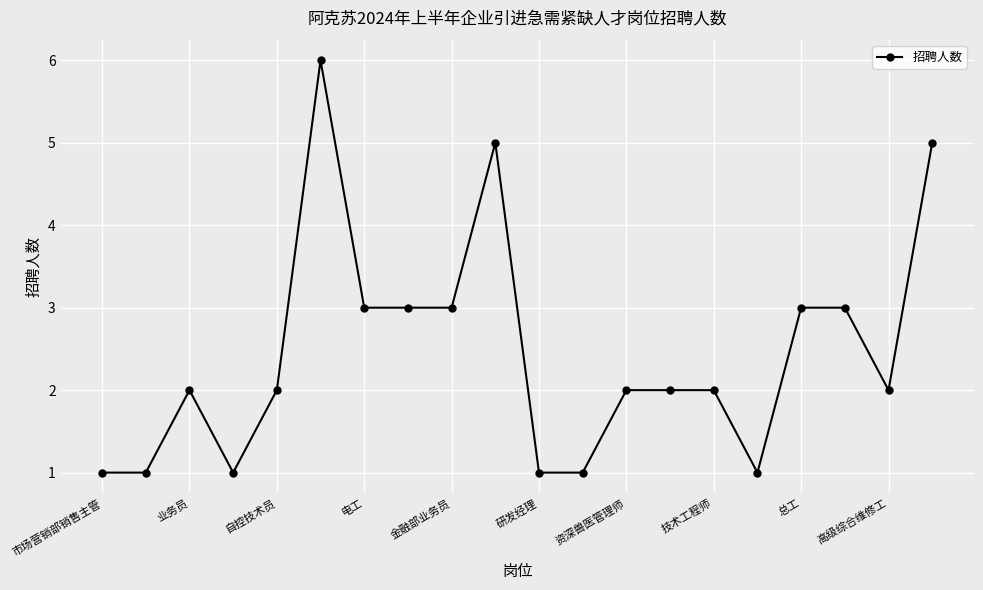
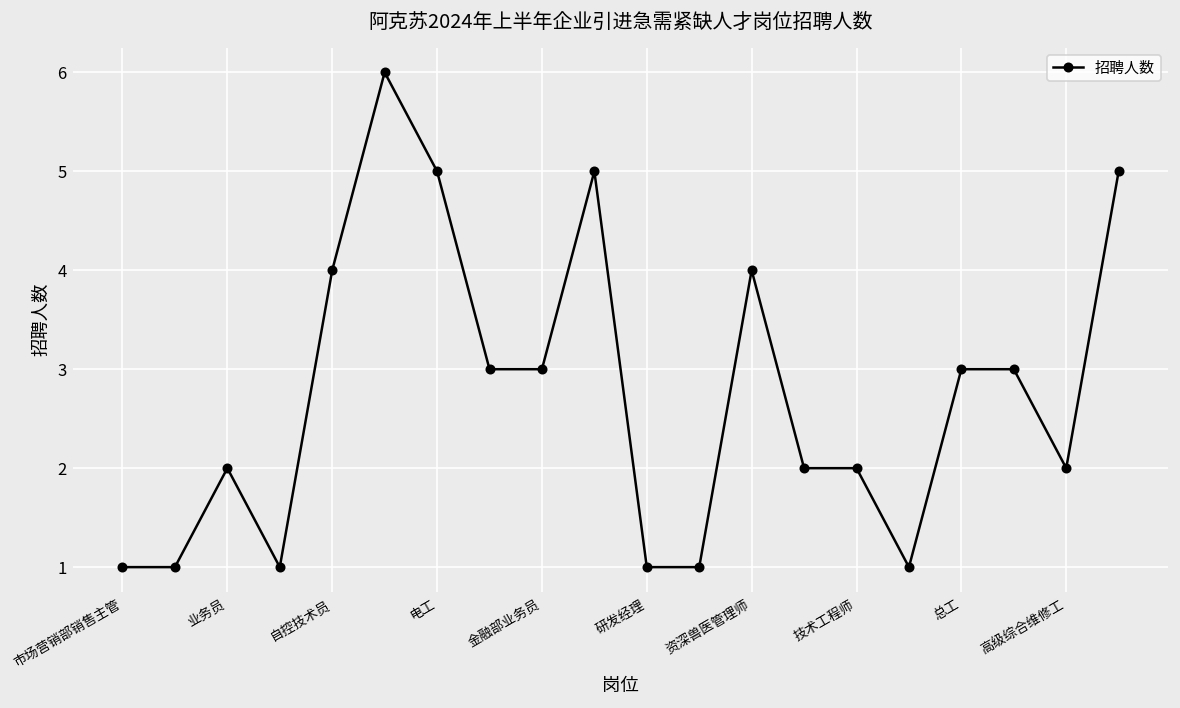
  {
    "市场营销部销售主管": 1,
-   "自控技术员": 2,
-   "电工": 3,
+   "自控技术员": 4,
+   "电工": 5,
    "金融部业务员": 3,
    "研发经理": 1,
-   "资深兽医管理师": 2,
+   "资深兽医管理师": 4,
    "技术工程师": 2,
    "总工": 3,
    "高级综合维修工": 2
  }
